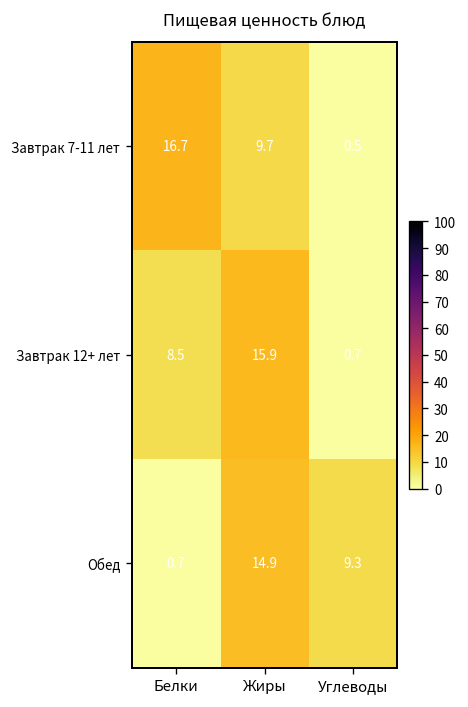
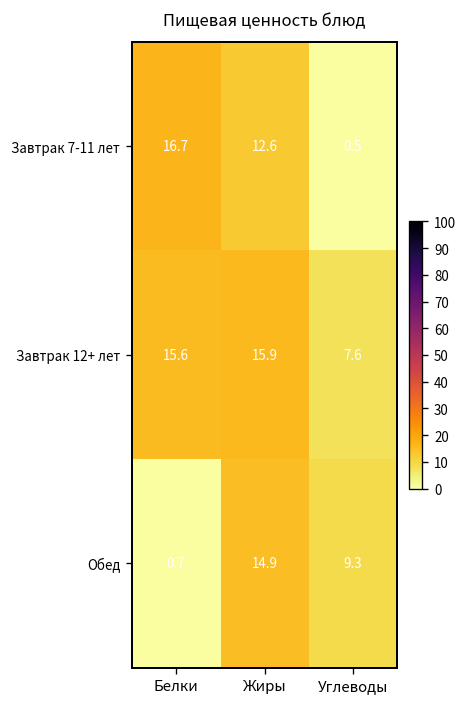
  {
    "Завтрак 7-11 лет": {
      "Белки": 16.7,
-     "Жиры": 9.7,
+     "Жиры": 12.6,
      "Углеводы": 0.5
    },
    "Завтрак 12+ лет": {
-     "Белки": 8.5,
+     "Белки": 15.6,
      "Жиры": 15.9,
-     "Углеводы": 0.7
+     "Углеводы": 7.6
    },
    "Обед": {
      "Белки": 0.7,
      "Жиры": 14.9,
      "Углеводы": 9.3
    }
  }
